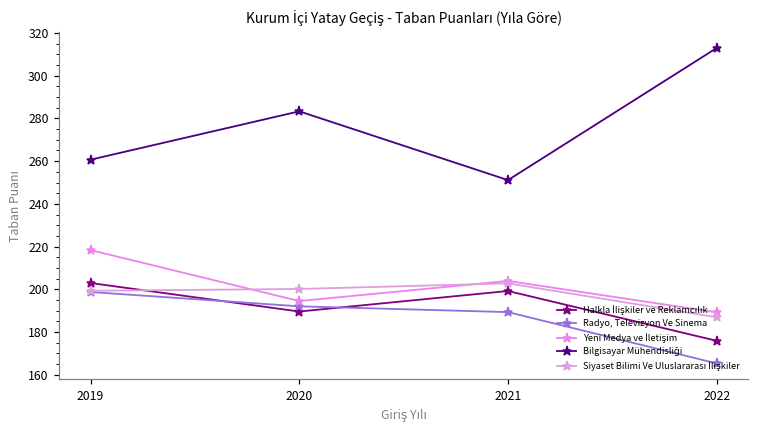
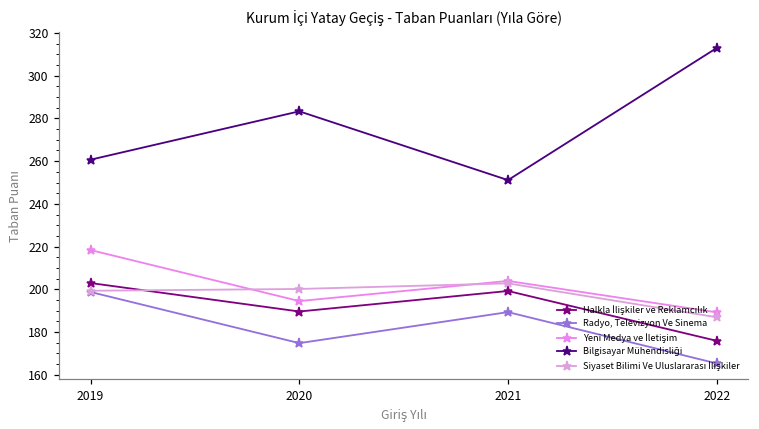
  {
    "Radyo, Televizyon Ve Sinema": {
-     "2020": 192,
+     "2020": 175,
      "2021": 189,
      "2022": 165
    }
  }
